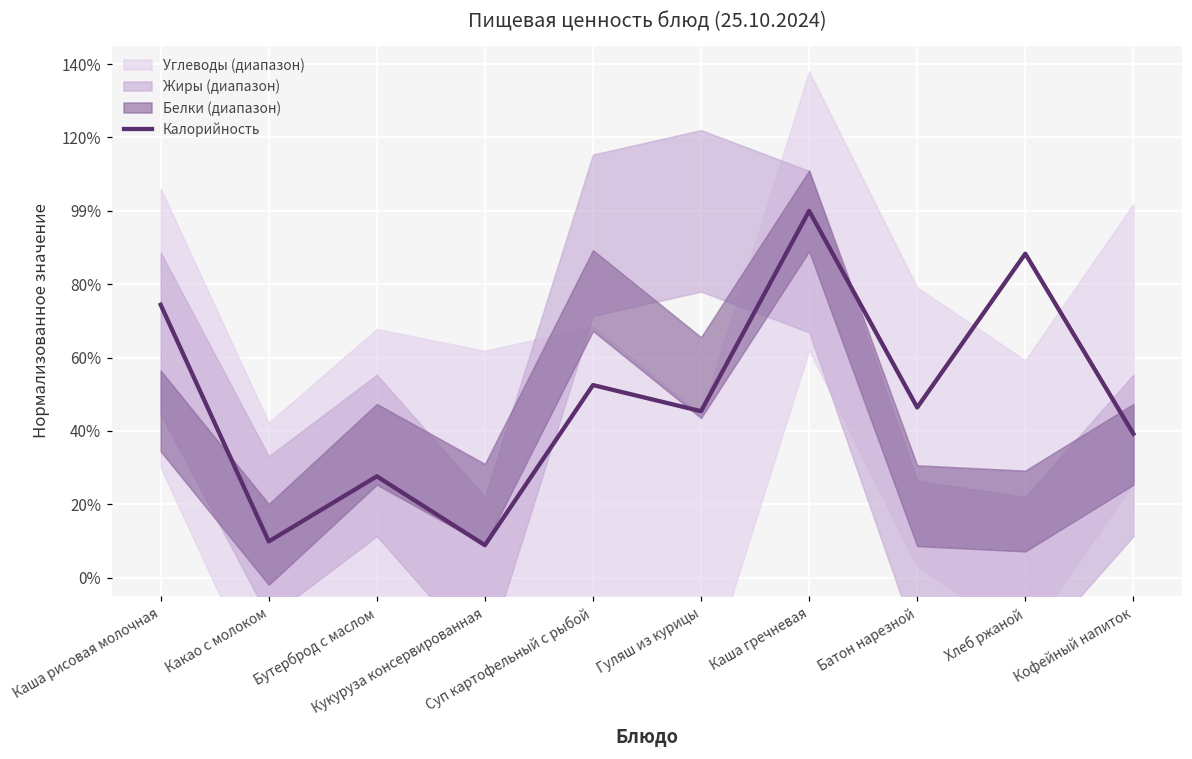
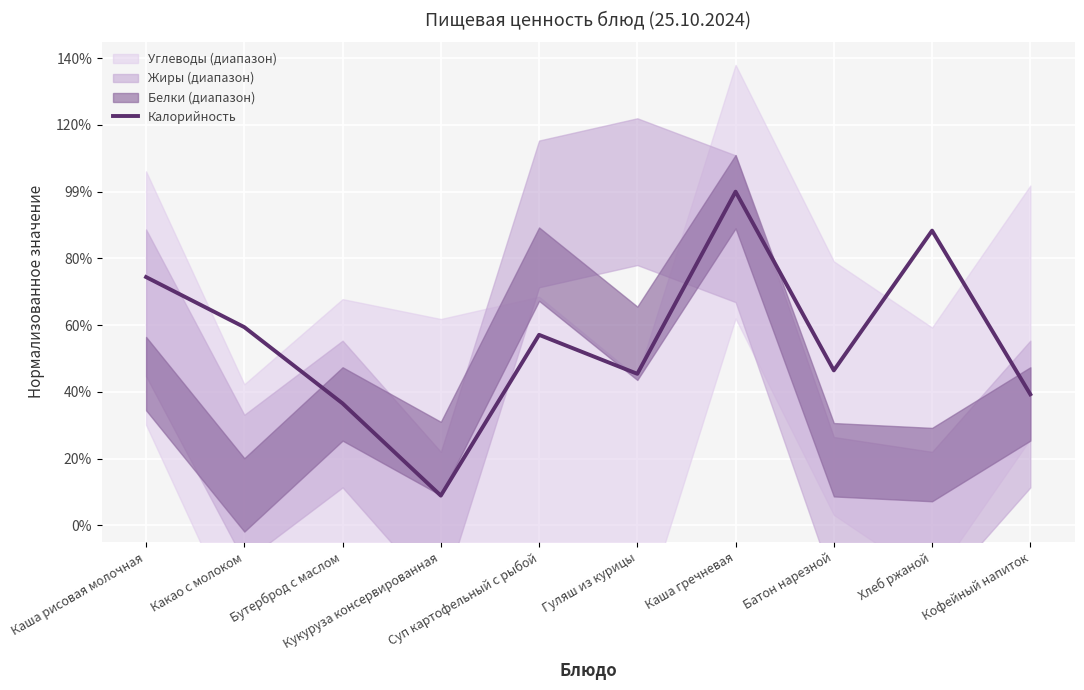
  {
    "Калорийность": {
      "Каша рисовая молочная": "74%",
-     "Какао с молоком": "10%",
-     "Бутерброд с маслом": "28%",
+     "Какао с молоком": "59%",
+     "Бутерброд с маслом": "37%",
      "Кукуруза консервированная": "9%",
-     "Суп картофельный с рыбой": "53%",
+     "Суп картофельный с рыбой": "57%",
      "Гуляш из курицы": "45%",
      "Каша гречневая": "100%",
      "Батон нарезной": "46%",
      "Хлеб ржаной": "88%",
      "Кофейный напиток": "39%"
    }
  }
